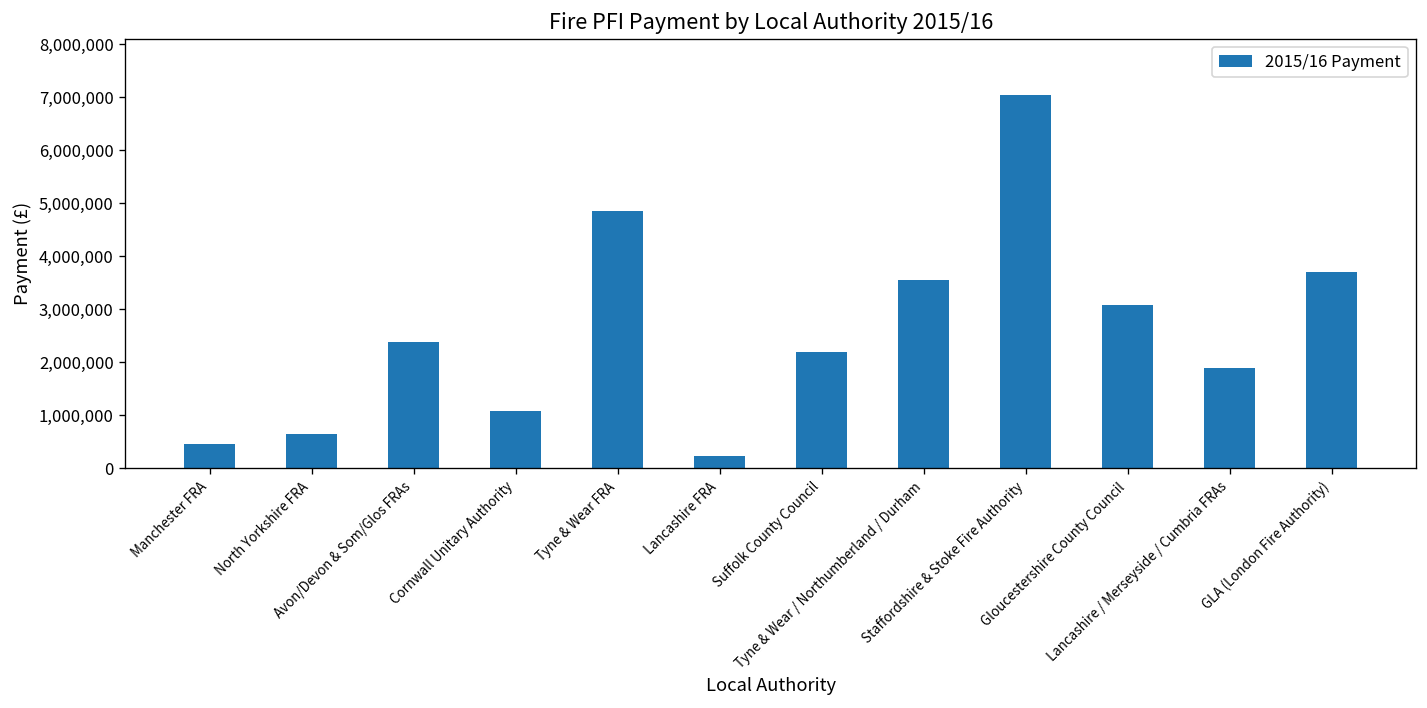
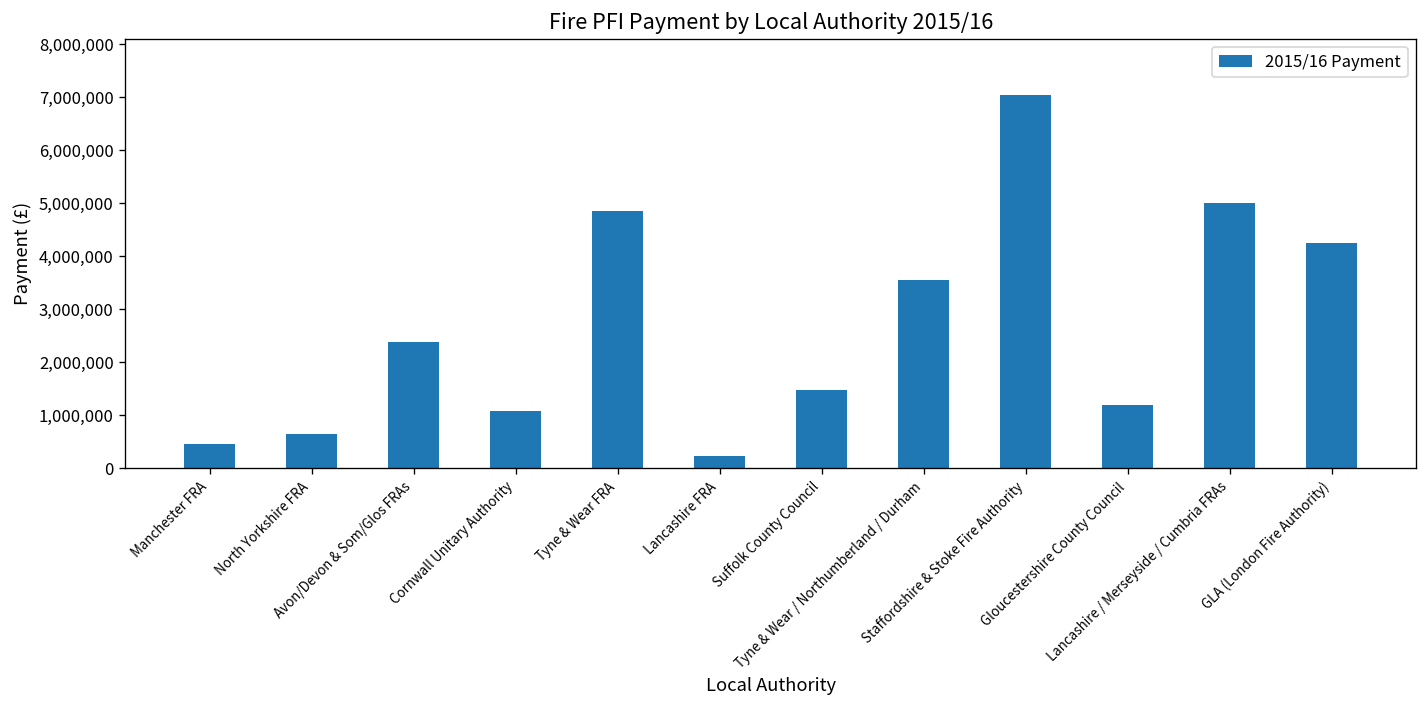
  {
    "Manchester FRA": "500,000",
    "North Yorkshire FRA": "600,000",
    "Avon/Devon & Som/Glos FRAs": "2,400,000",
    "Cornwall Unitary Authority": "1,100,000",
    "Tyne & Wear FRA": "4,800,000",
    "Lancashire FRA": "200,000",
-   "Suffolk County Council": "2,200,000",
+   "Suffolk County Council": "1,500,000",
    "Tyne & Wear / Northumberland / Durham": "3,600,000",
    "Staffordshire & Stoke Fire Authority": "7,000,000",
-   "Gloucestershire County Council": "3,100,000",
-   "Lancashire / Merseyside / Cumbria FRAs": "1,900,000",
-   "GLA (London Fire Authority)": "3,700,000"
+   "Gloucestershire County Council": "1,200,000",
+   "Lancashire / Merseyside / Cumbria FRAs": "5,000,000",
+   "GLA (London Fire Authority)": "4,300,000"
  }
